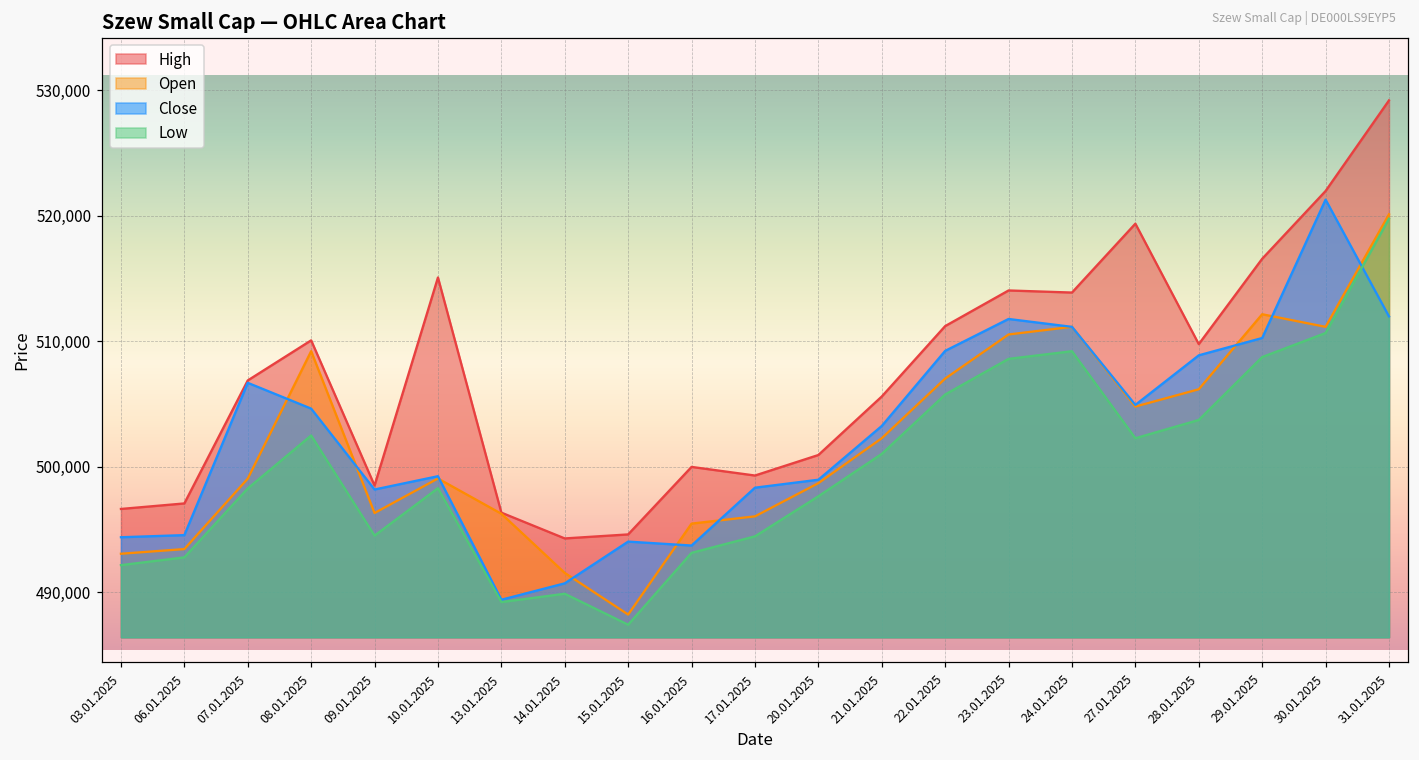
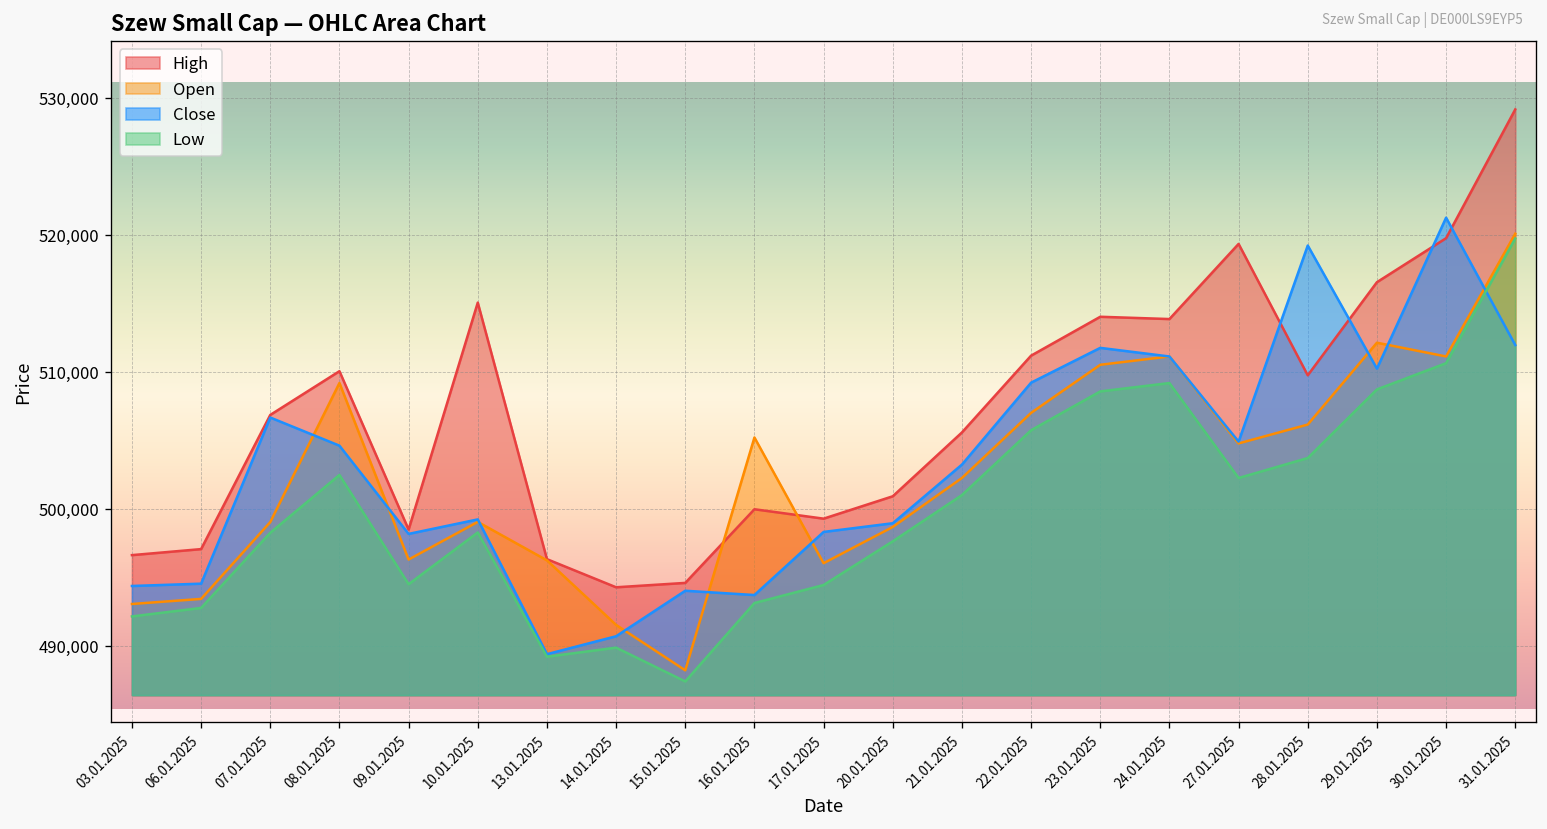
  {
    "High": {
      "03.01.2025": "496,600",
      "06.01.2025": "497,100",
      "08.01.2025": "510,100",
      "09.01.2025": "498,500",
      "10.01.2025": "515,100",
      "14.01.2025": "494,300",
      "15.01.2025": "494,600",
      "16.01.2025": "500,000",
      "17.01.2025": "499,300",
      "20.01.2025": "500,900",
      "21.01.2025": "505,600",
      "22.01.2025": "511,200",
      "23.01.2025": "514,000",
      "24.01.2025": "513,900",
      "27.01.2025": "519,400",
      "28.01.2025": "509,800",
      "29.01.2025": "516,600",
-     "30.01.2025": "522,000",
+     "30.01.2025": "519,800",
      "31.01.2025": "529,200"
    },
    "Open": {
      "03.01.2025": "493,100",
      "06.01.2025": "493,400",
      "07.01.2025": "499,000",
      "08.01.2025": "509,200",
      "09.01.2025": "496,300",
      "14.01.2025": "491,500",
      "15.01.2025": "488,200",
-     "16.01.2025": "495,500",
+     "16.01.2025": "505,200",
      "17.01.2025": "496,000",
      "20.01.2025": "498,700",
      "21.01.2025": "502,300",
      "22.01.2025": "507,000",
      "23.01.2025": "510,500",
      "28.01.2025": "506,200",
      "29.01.2025": "512,100",
      "30.01.2025": "511,100",
      "31.01.2025": "520,100"
    },
    "Close": {
      "03.01.2025": "494,400",
      "06.01.2025": "494,500",
      "08.01.2025": "504,600",
      "09.01.2025": "498,200",
      "14.01.2025": "490,700",
      "15.01.2025": "494,000",
      "16.01.2025": "493,700",
      "17.01.2025": "498,300",
      "20.01.2025": "499,000",
      "21.01.2025": "503,200",
      "22.01.2025": "509,200",
      "23.01.2025": "511,800",
-     "28.01.2025": "508,900",
+     "28.01.2025": "519,300",
      "29.01.2025": "510,300",
      "30.01.2025": "521,300",
      "31.01.2025": "512,000"
    },
    "Low": {
      "03.01.2025": "492,100",
      "06.01.2025": "492,800",
      "07.01.2025": "498,300",
      "08.01.2025": "502,500",
      "09.01.2025": "494,500",
      "10.01.2025": "498,300",
      "14.01.2025": "489,900",
      "15.01.2025": "487,400",
      "16.01.2025": "493,100",
      "17.01.2025": "494,400",
      "20.01.2025": "497,600",
      "21.01.2025": "501,000",
      "22.01.2025": "505,800",
      "23.01.2025": "508,600",
      "24.01.2025": "509,200",
      "27.01.2025": "502,300",
      "28.01.2025": "503,700",
      "29.01.2025": "508,700",
      "30.01.2025": "510,700",
      "31.01.2025": "519,800"
    }
  }
